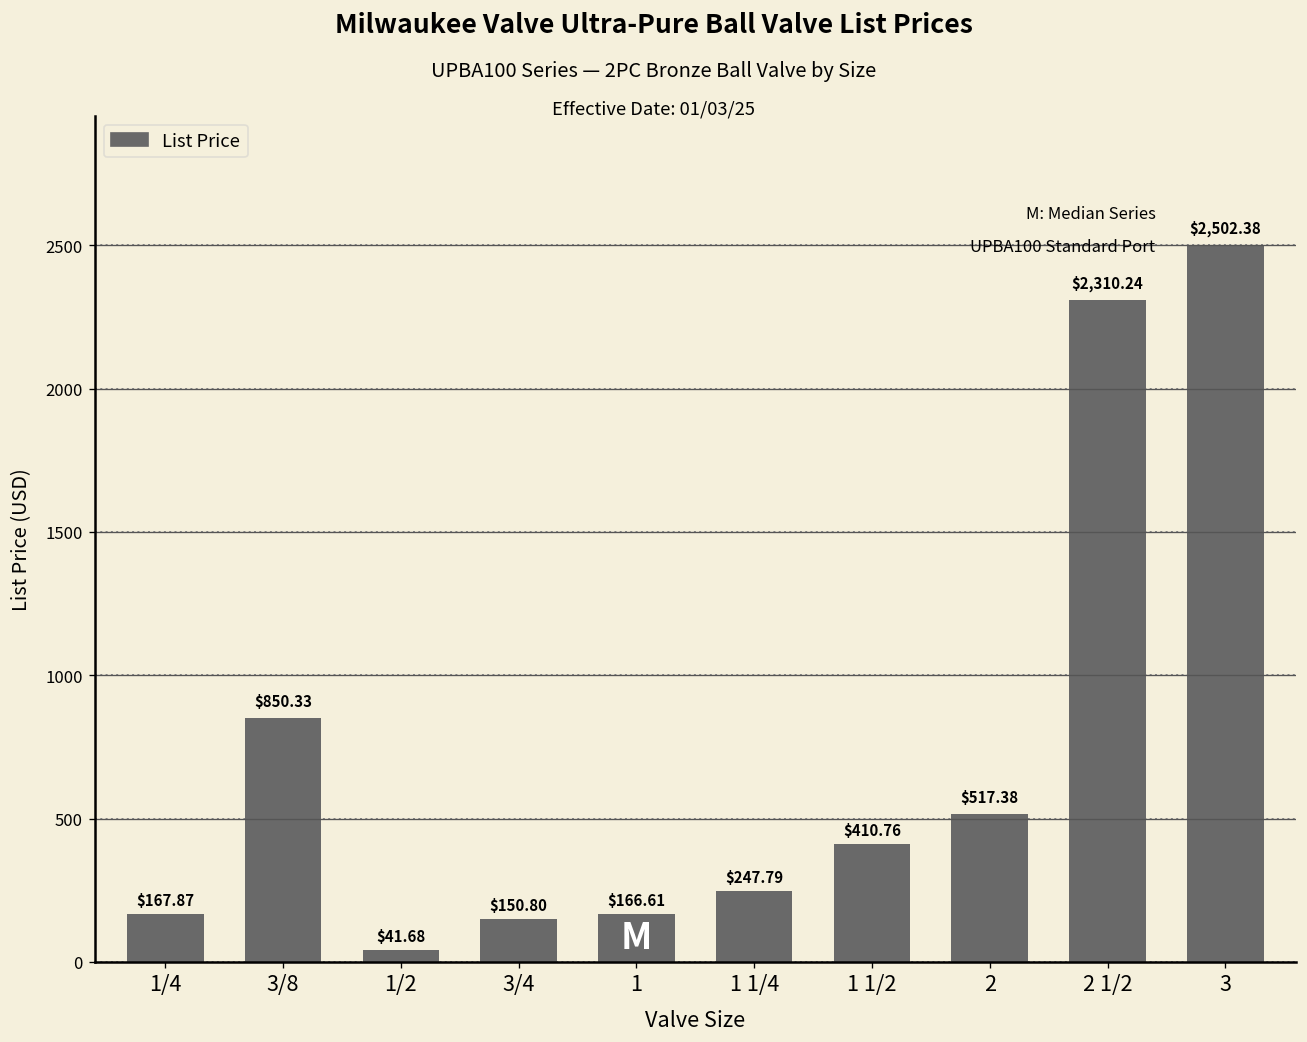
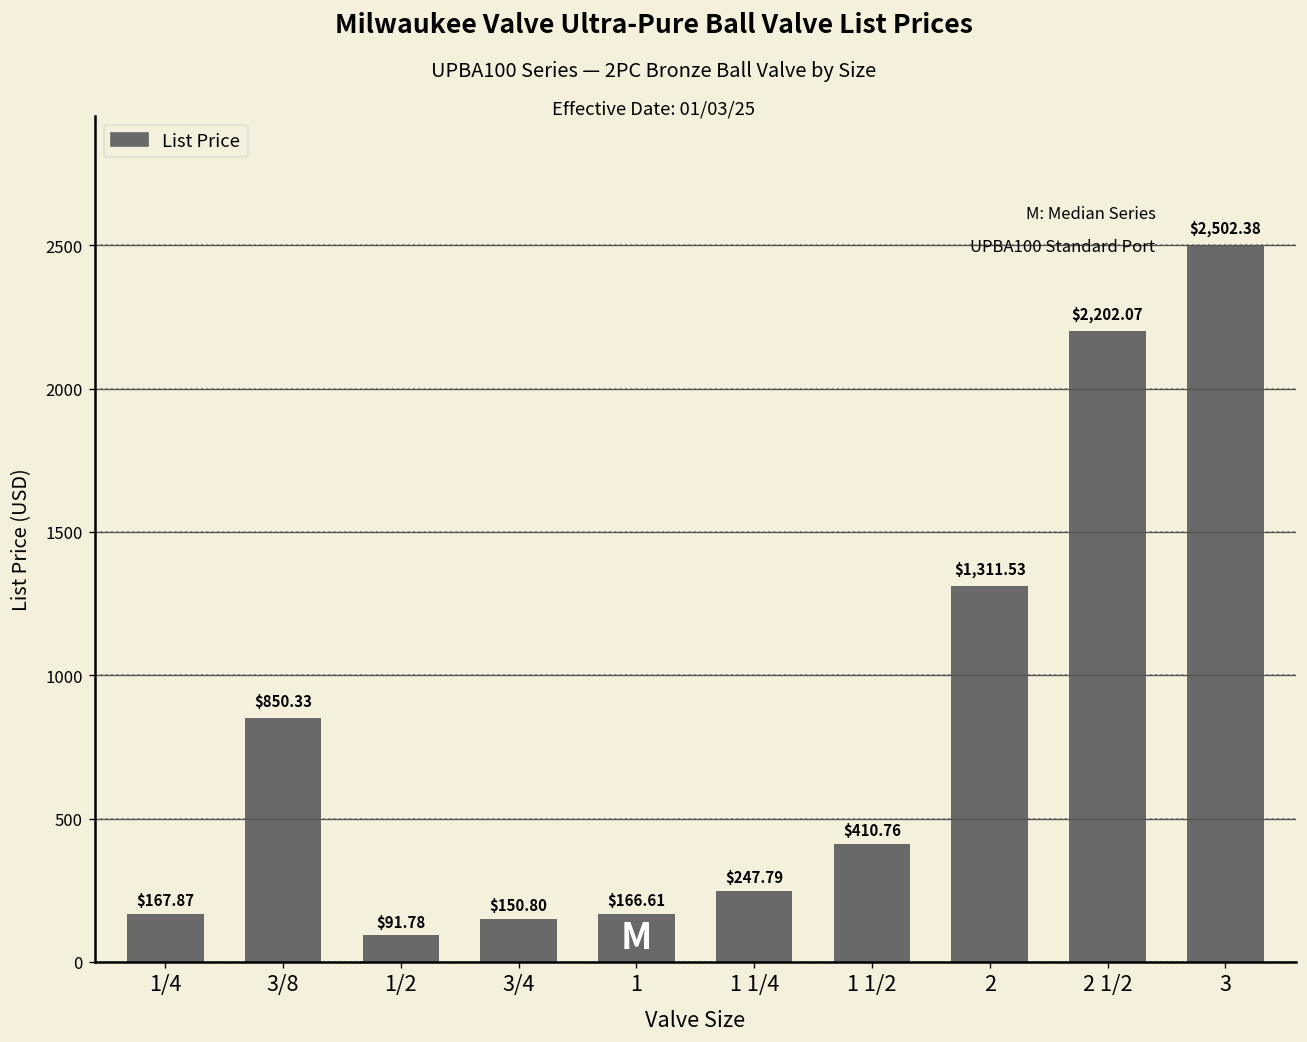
  {
    "1/4": "$167.87",
    "3/8": "$850.33",
-   "1/2": "$41.68",
+   "1/2": "$91.78",
    "3/4": "$150.80",
    "1": "$166.61",
    "1 1/4": "$247.79",
    "1 1/2": "$410.76",
-   "2": "$517.38",
-   "2 1/2": "$2,310.24",
+   "2": "$1,311.53",
+   "2 1/2": "$2,202.07",
    "3": "$2,502.38"
  }
